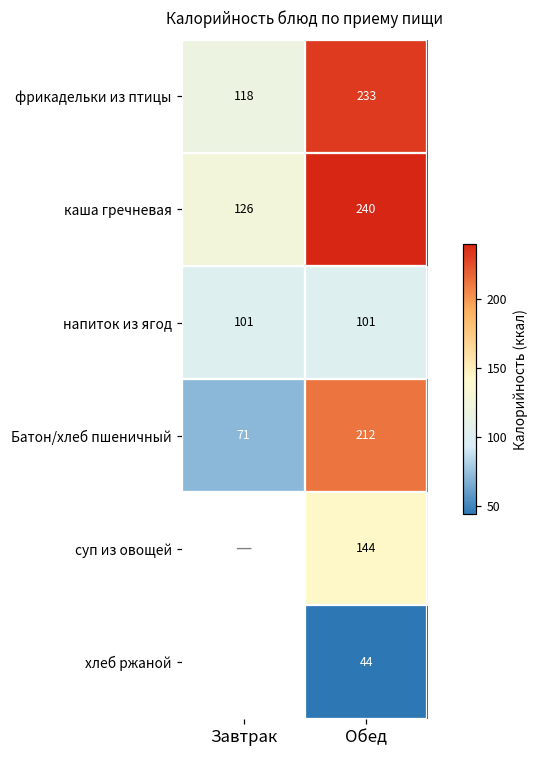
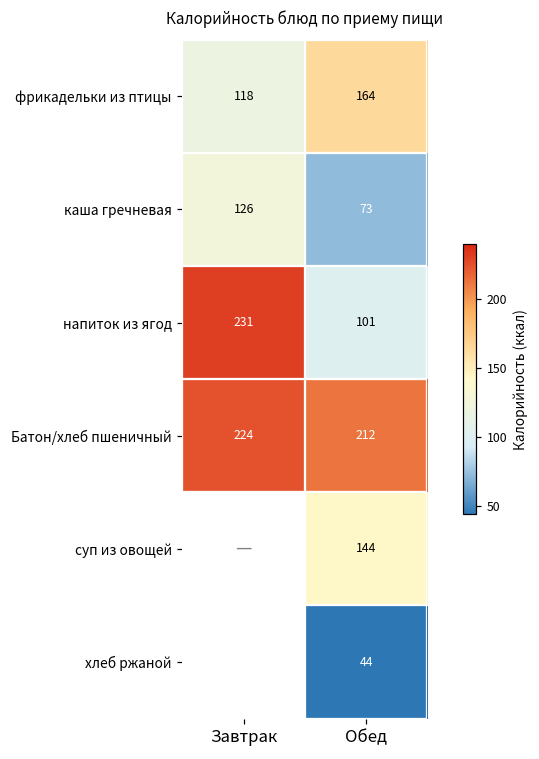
  {
    "фрикадельки из птицы": {
      "Завтрак": 118,
-     "Обед": 233
+     "Обед": 164
    },
    "каша гречневая": {
      "Завтрак": 126,
-     "Обед": 240
+     "Обед": 73
    },
    "напиток из ягод": {
-     "Завтрак": 101,
+     "Завтрак": 231,
      "Обед": 101
    },
    "Батон/хлеб пшеничный": {
-     "Завтрак": 71,
+     "Завтрак": 224,
      "Обед": 212
    },
    "суп из овощей": {
      "Обед": 144
    },
    "хлеб ржаной": {
      "Обед": 44
    }
  }
